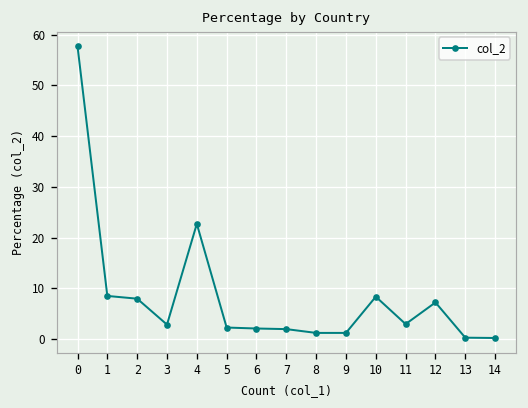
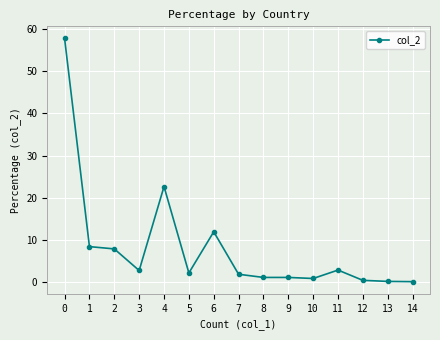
  {
    "0": 58,
    "1": 8,
    "2": 8,
    "3": 3,
    "4": 23,
    "5": 2,
-   "6": 2,
+   "6": 12,
    "7": 2,
    "8": 1,
    "9": 1,
-   "10": 8,
+   "10": 1,
    "11": 3,
-   "12": 7,
+   "12": 1,
    "13": 0,
    "14": 0
  }
